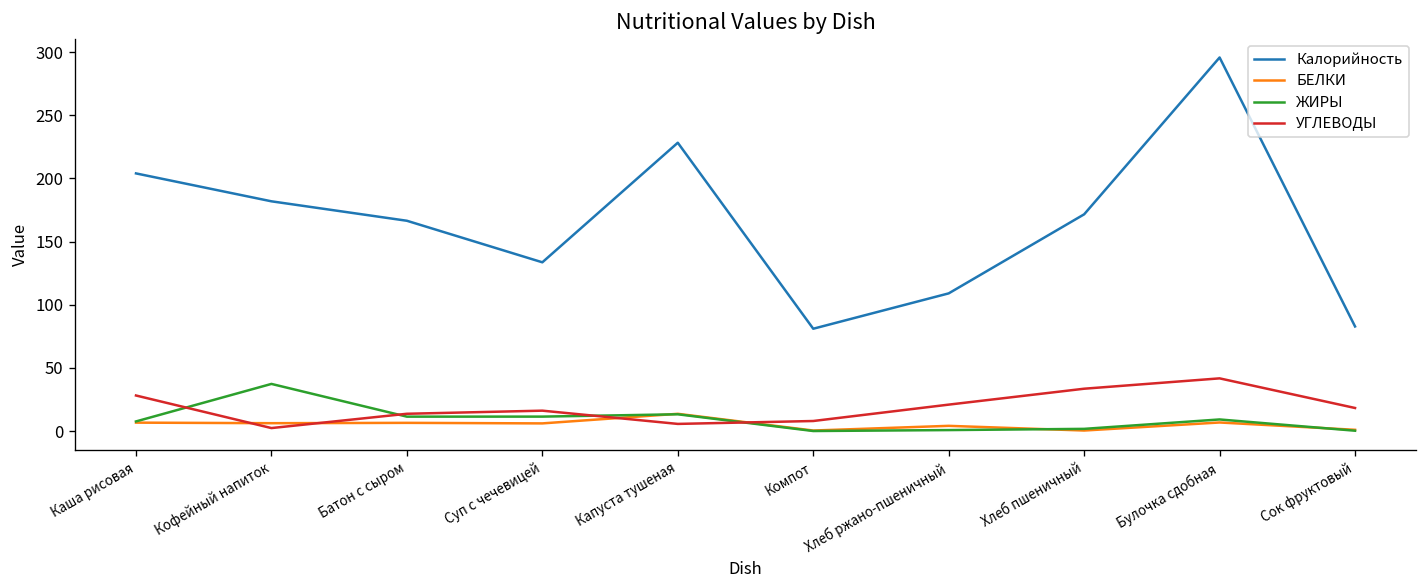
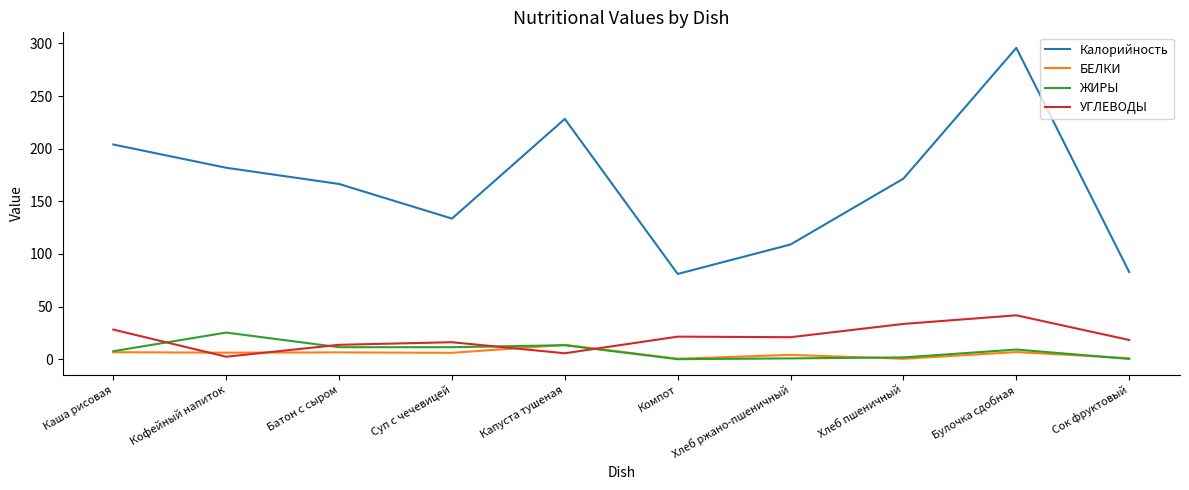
  {
    "Калорийность": {
      "Каша рисовая": 204,
      "Кофейный напиток": 182,
      "Батон с сыром": 167,
      "Суп с чечевицей": 134,
      "Капуста тушеная": 228,
      "Компот": 81,
      "Хлеб ржано-пшеничный": 109,
      "Хлеб пшеничный": 172,
      "Булочка сдобная": 296,
      "Сок фруктовый": 83
    },
    "БЕЛКИ": {
      "Кофейный напиток": 6,
      "Батон с сыром": 6,
      "Суп с чечевицей": 6,
      "Хлеб ржано-пшеничный": 4,
      "Булочка сдобная": 7
    },
    "ЖИРЫ": {
-     "Кофейный напиток": 37,
+     "Кофейный напиток": 25,
      "Суп с чечевицей": 11,
      "Хлеб ржано-пшеничный": 1,
      "Булочка сдобная": 9
    },
    "УГЛЕВОДЫ": {
      "Каша рисовая": 28,
      "Кофейный напиток": 2,
      "Суп с чечевицей": 16,
      "Капуста тушеная": 6,
-     "Компот": 8,
+     "Компот": 21,
      "Хлеб ржано-пшеничный": 21,
      "Хлеб пшеничный": 34,
      "Булочка сдобная": 42,
      "Сок фруктовый": 18
    }
  }
